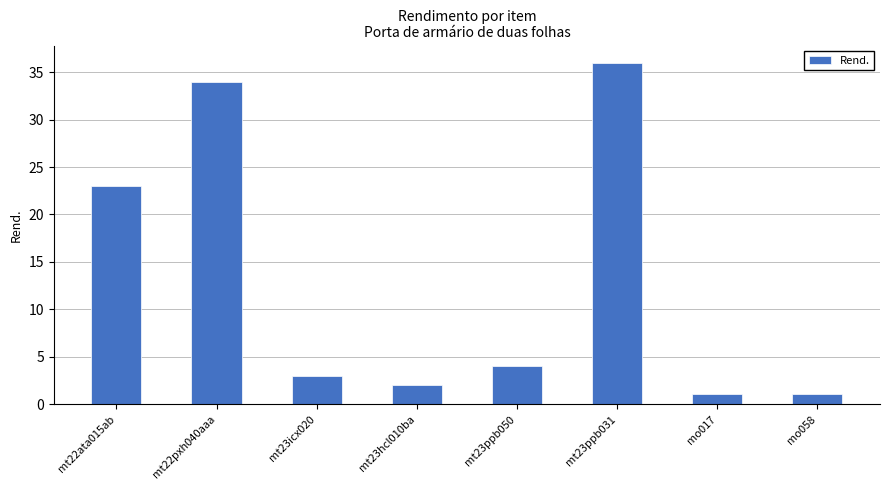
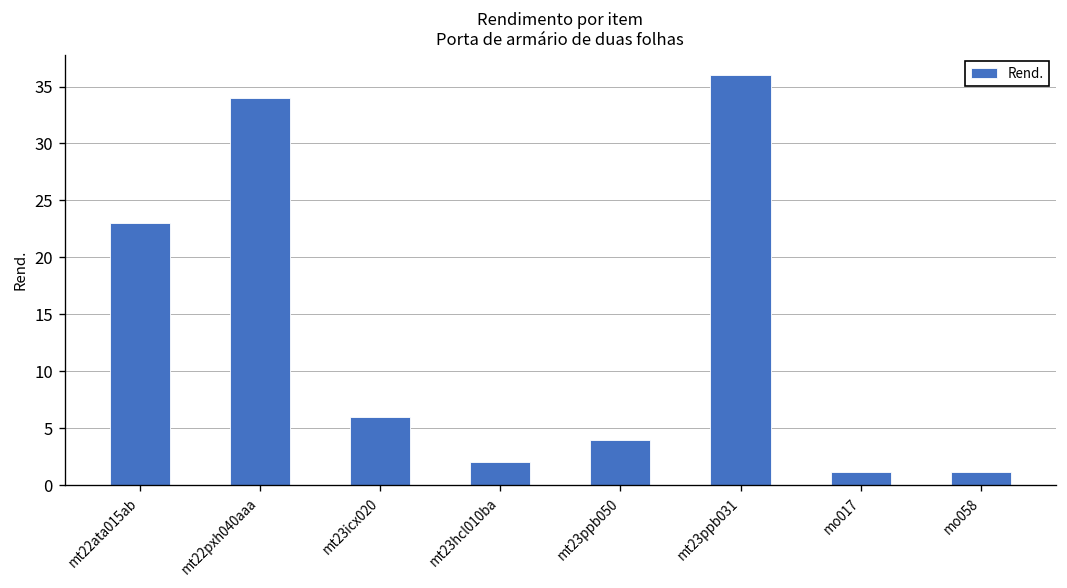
  {
    "mt22ata015ab": 23,
    "mt22pxh040aaa": 34,
-   "mt23icx020": 3,
+   "mt23icx020": 6,
    "mt23hcl010ba": 2,
    "mt23ppb050": 4,
    "mt23ppb031": 36,
    "mo017": 1,
    "mo058": 1
  }
